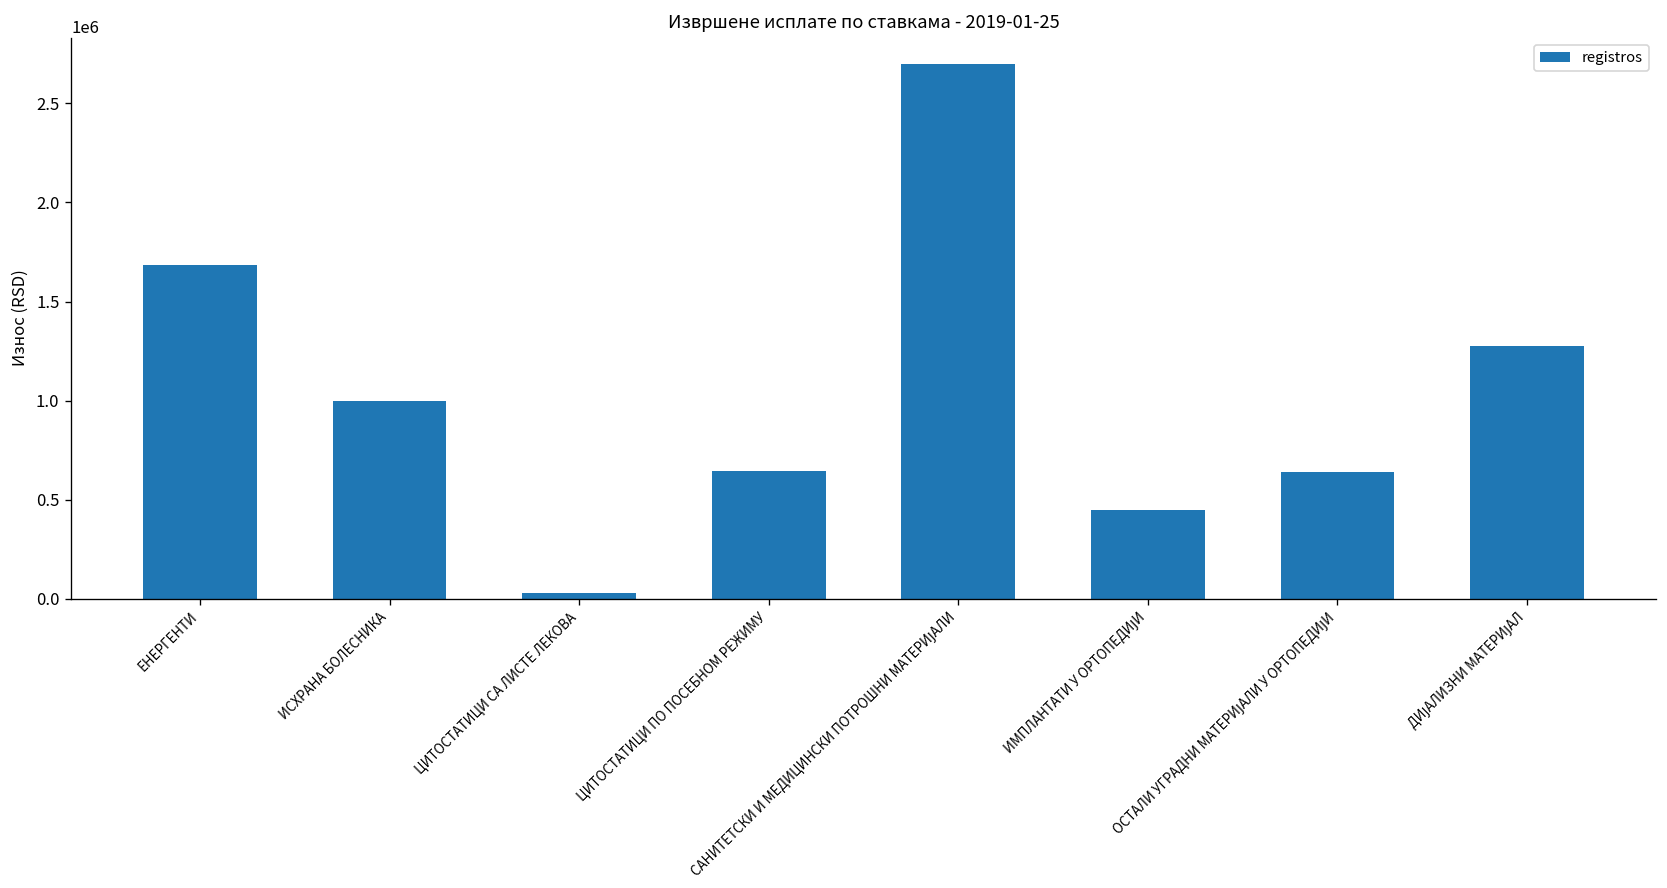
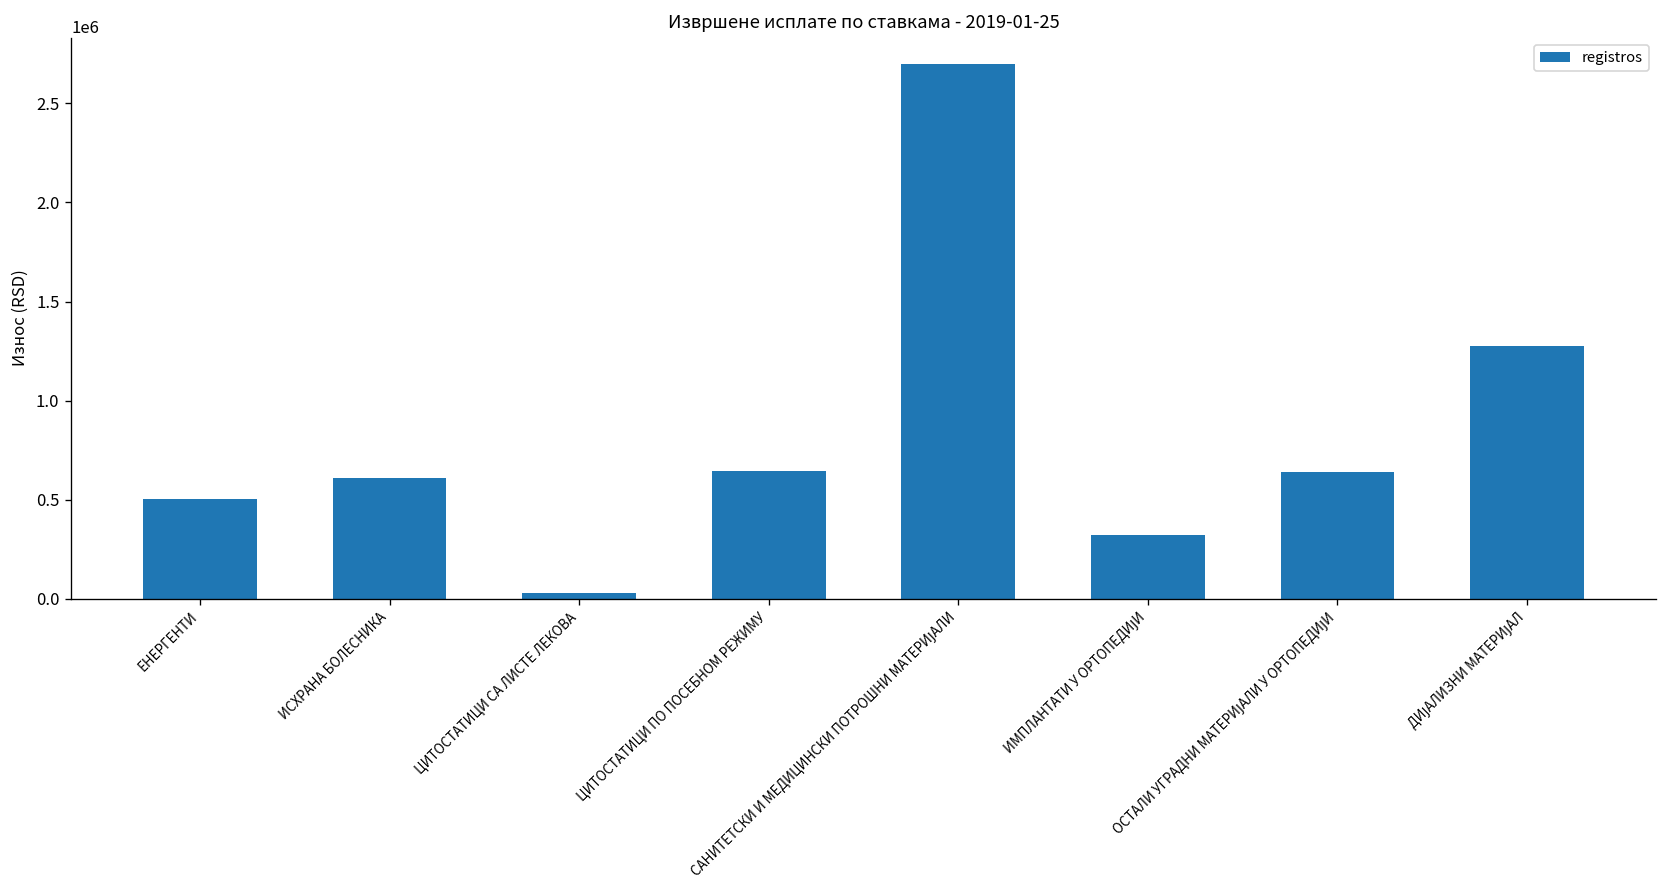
  {
-   "ЕНЕРГЕНТИ": 1680000,
-   "ИСХРАНА БОЛЕСНИКА": 1000000,
+   "ЕНЕРГЕНТИ": 500000,
+   "ИСХРАНА БОЛЕСНИКА": 610000,
    "ЦИТОСТАТИЦИ СА ЛИСТЕ ЛЕКОВА": 30000,
    "ЦИТОСТАТИЦИ ПО ПОСЕБНОМ РЕЖИМУ": 640000,
    "САНИТЕТСКИ И МЕДИЦИНСКИ ПОТРОШНИ МАТЕРИЈАЛИ": 2700000,
-   "ИМПЛАНТАТИ У ОРТОПЕДИЈИ": 450000,
+   "ИМПЛАНТАТИ У ОРТОПЕДИЈИ": 320000,
    "ОСТАЛИ УГРАДНИ МАТЕРИЈАЛИ У ОРТОПЕДИЈИ": 640000,
    "ДИЈАЛИЗНИ МАТЕРИЈАЛ": 1270000
  }
